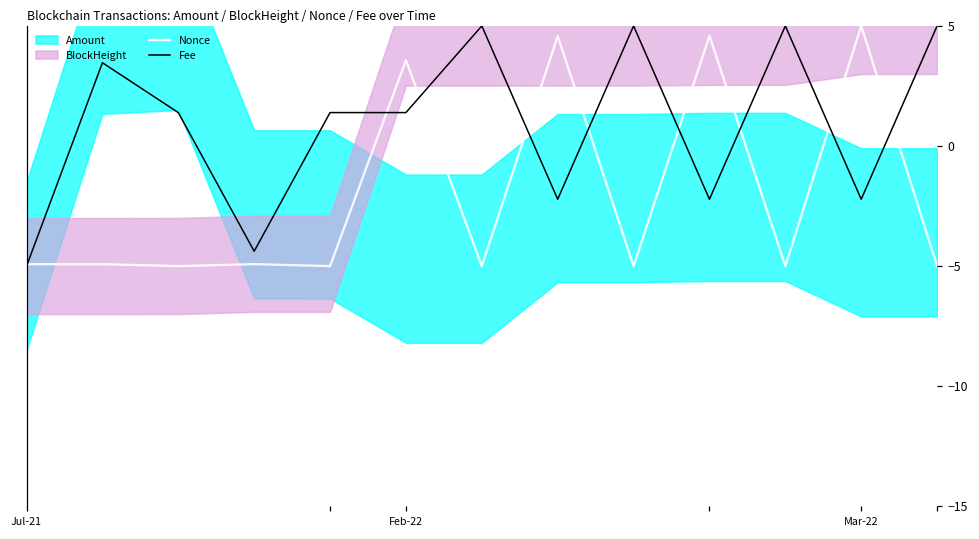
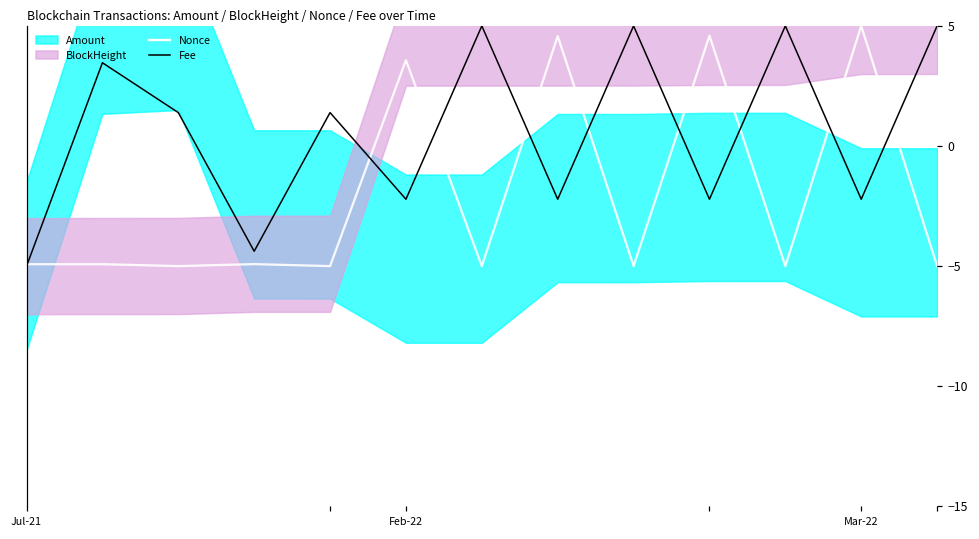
  {
    "Nonce": {
      "Feb-22": 3.6,
      "Mar-22": 5.0
    },
    "Fee": {
-     "Feb-22": 1.4,
+     "Feb-22": -2.2,
      "Mar-22": -2.2
    }
  }
